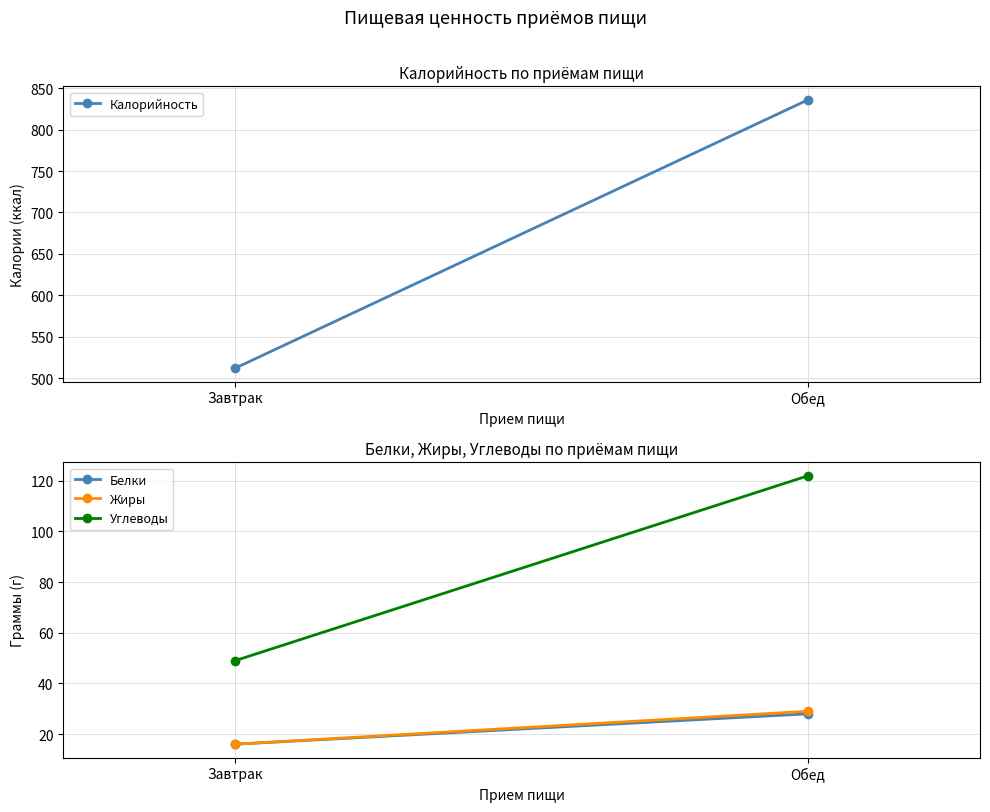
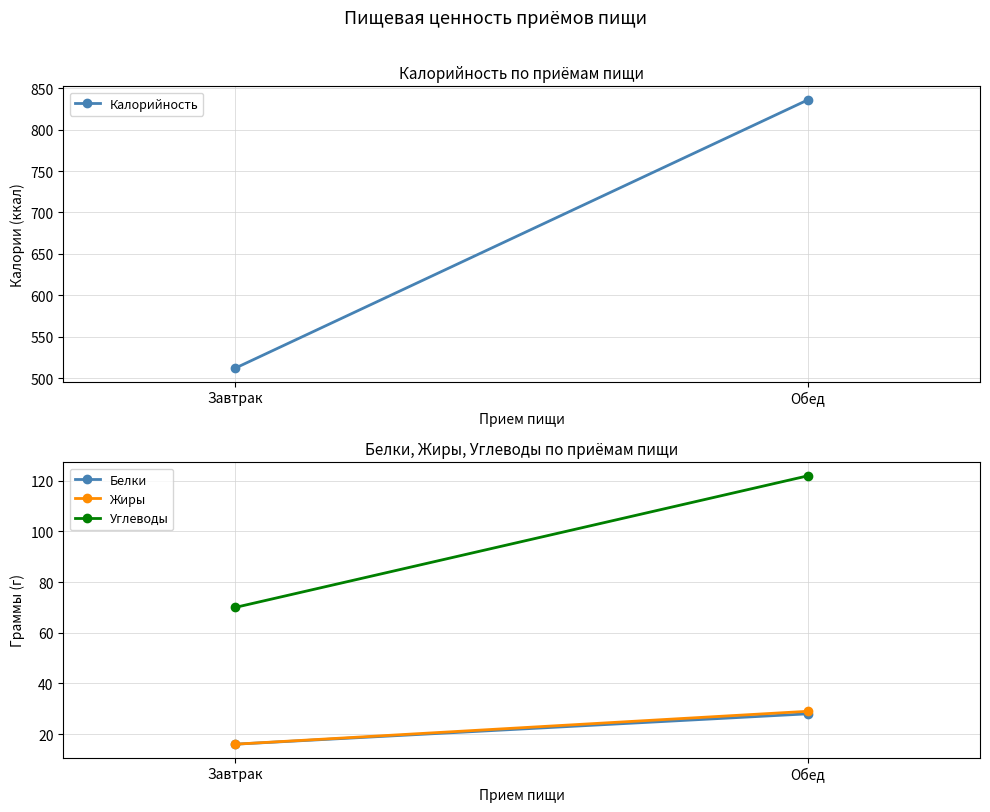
  {
    "Калорийность по приёмам пищи": {
      "Завтрак": 510,
      "Обед": 840
    },
    "Белки, Жиры, Углеводы по приёмам пищи": {
      "Углеводы": {
-       "Завтрак": 49,
+       "Завтрак": 70,
        "Обед": 122
      }
    }
  }
